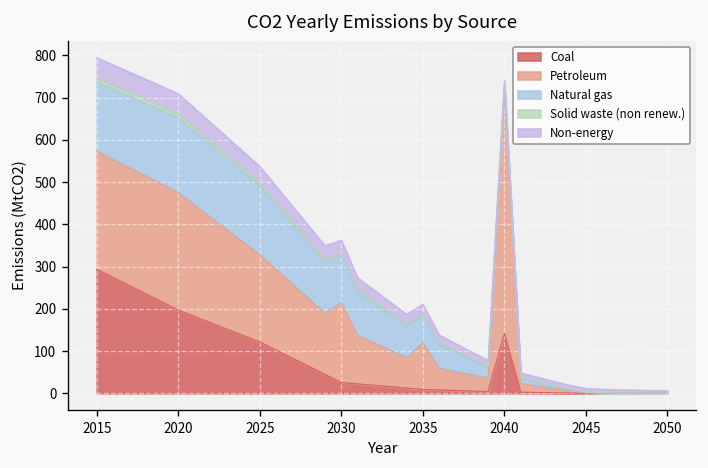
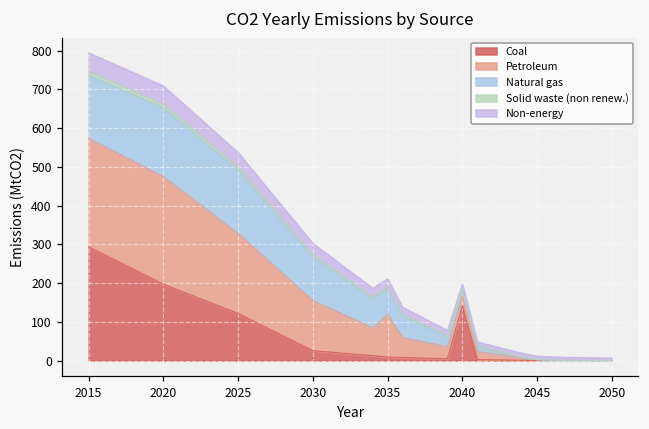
  {
    "Coal": {
      "2015": 290,
      "2020": 200,
      "2025": 120,
      "2030": 30,
      "2035": 10,
      "2040": 140
    },
    "Petroleum": {
      "2015": 280,
      "2020": 280,
      "2025": 210,
-     "2030": 190,
+     "2030": 130,
      "2035": 110,
-     "2040": 570
+     "2040": 30
    }
  }
